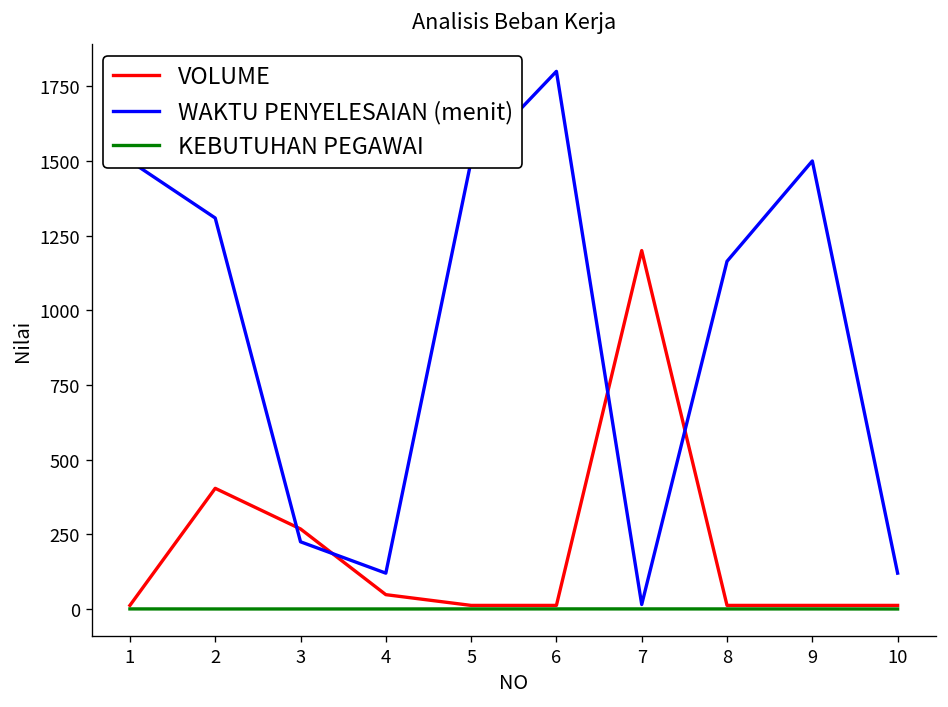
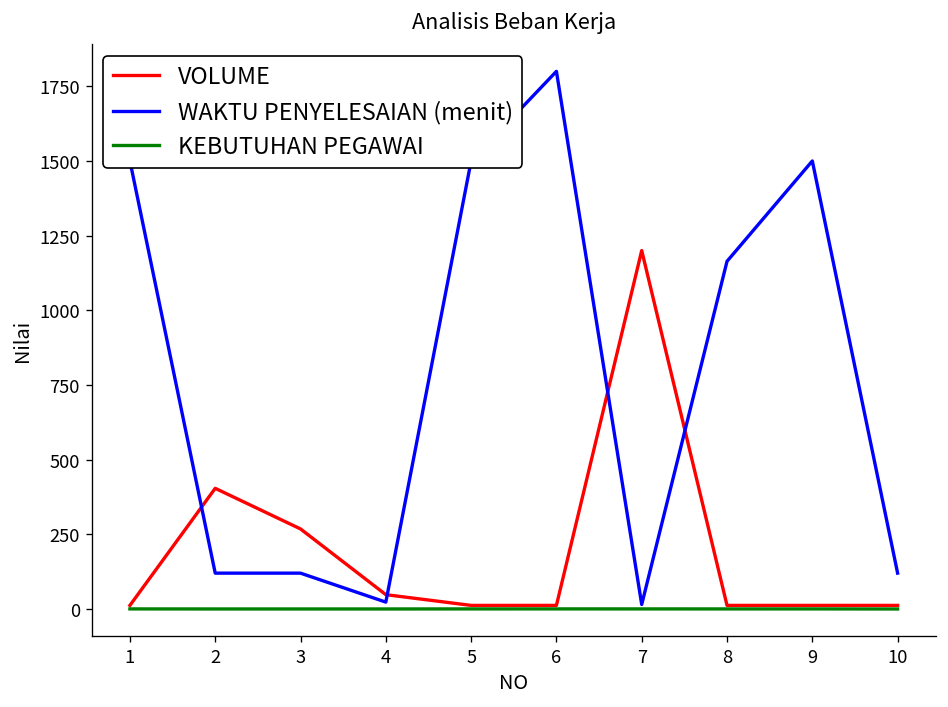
  {
    "VOLUME": {
      "1": 10,
      "2": 400,
      "3": 270,
      "4": 50,
      "5": 10,
      "6": 10,
      "7": 1200,
      "8": 10,
      "9": 10,
      "10": 10
    },
    "WAKTU PENYELESAIAN (menit)": {
-     "2": 1310,
-     "3": 230,
-     "4": 120,
+     "2": 120,
+     "3": 120,
+     "4": 20,
      "6": 1800,
      "7": 20,
      "8": 1160,
      "9": 1500,
      "10": 120
    },
    "KEBUTUHAN PEGAWAI": {
      "1": 0,
      "2": 0,
      "3": 0,
      "4": 0,
      "5": 0,
      "6": 0,
      "7": 0,
      "8": 0,
      "9": 0,
      "10": 0
    }
  }
